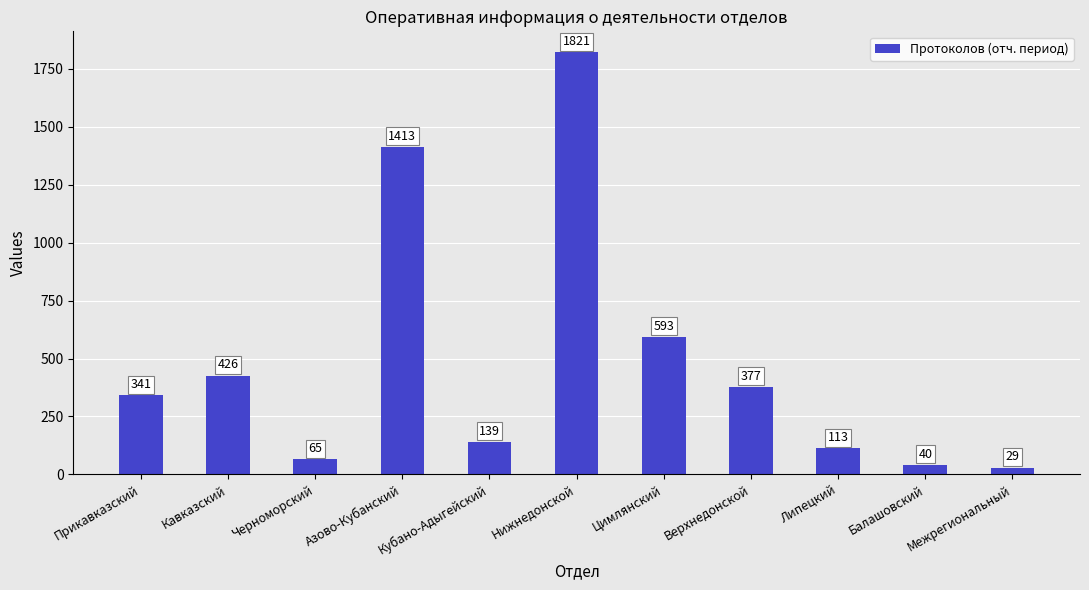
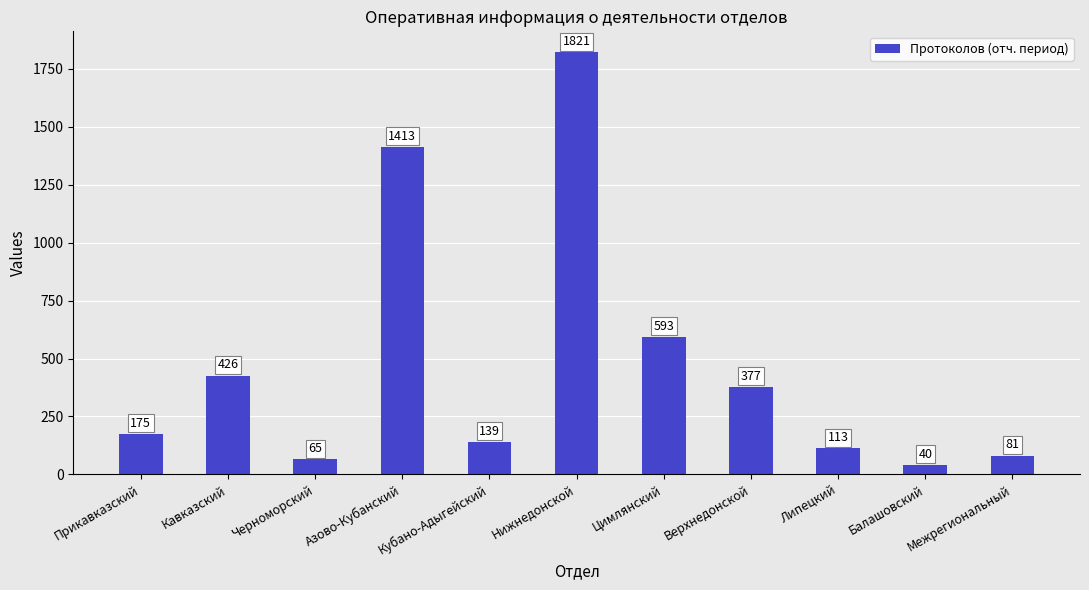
  {
-   "Прикавказский": 341,
-   "Межрегиональный": 29
+   "Прикавказский": 175,
+   "Межрегиональный": 81
  }
